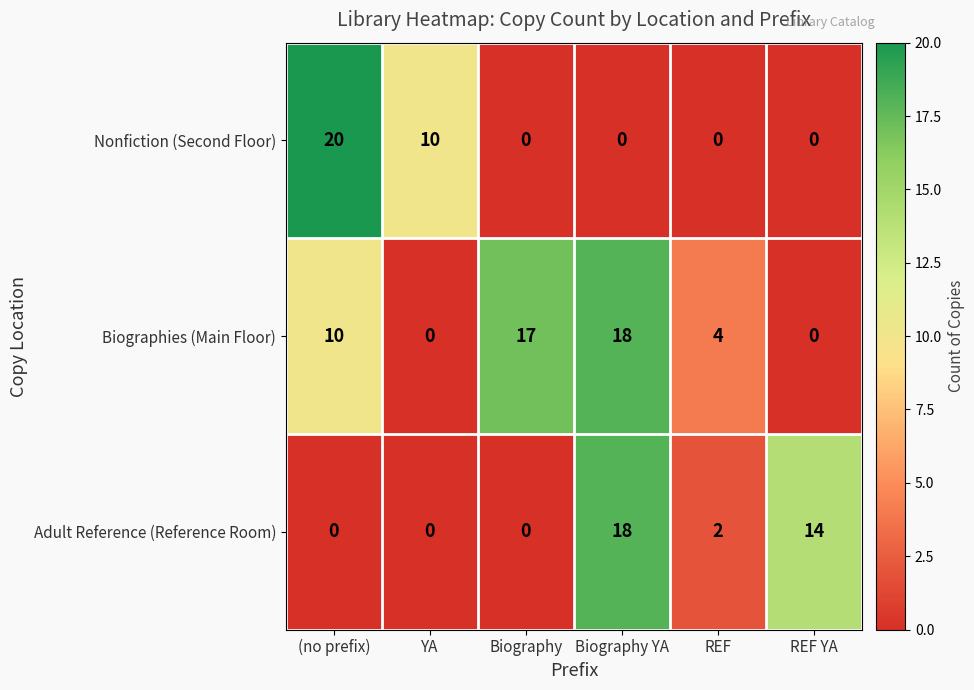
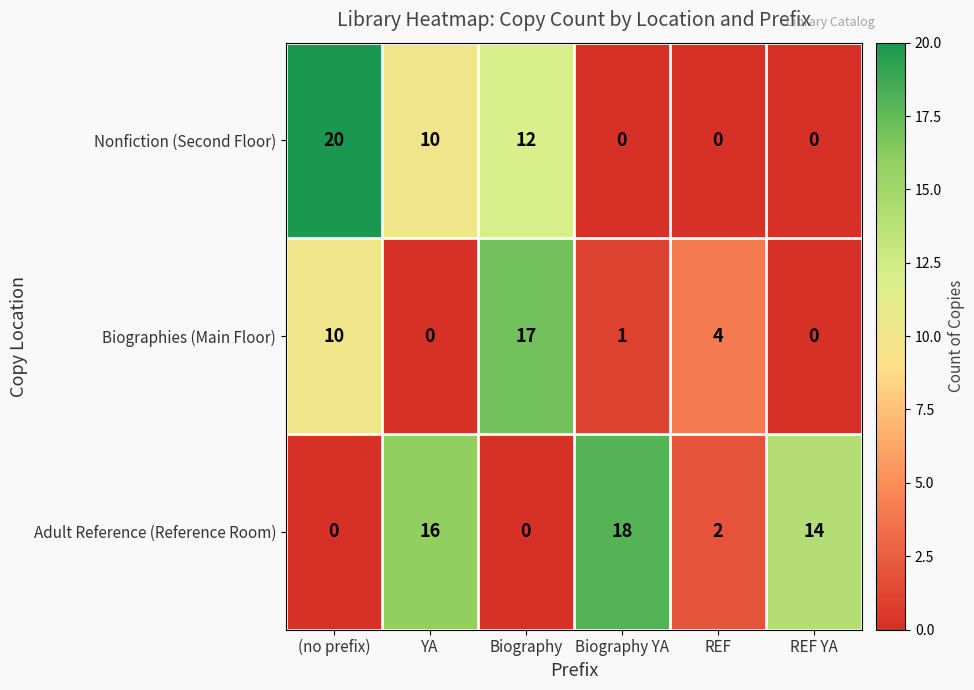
  {
    "Nonfiction (Second Floor)": {
      "(no prefix)": 20,
      "YA": 10,
-     "Biography": 0,
+     "Biography": 12,
      "Biography YA": 0,
      "REF": 0,
      "REF YA": 0
    },
    "Biographies (Main Floor)": {
      "(no prefix)": 10,
      "YA": 0,
      "Biography": 17,
-     "Biography YA": 18,
+     "Biography YA": 1,
      "REF": 4,
      "REF YA": 0
    },
    "Adult Reference (Reference Room)": {
      "(no prefix)": 0,
-     "YA": 0,
+     "YA": 16,
      "Biography": 0,
      "Biography YA": 18,
      "REF": 2,
      "REF YA": 14
    }
  }
